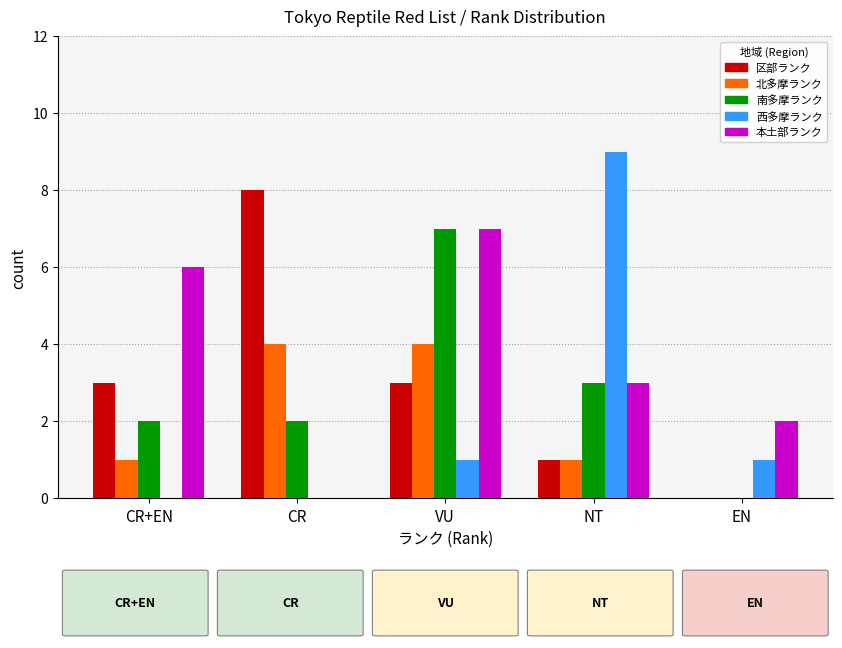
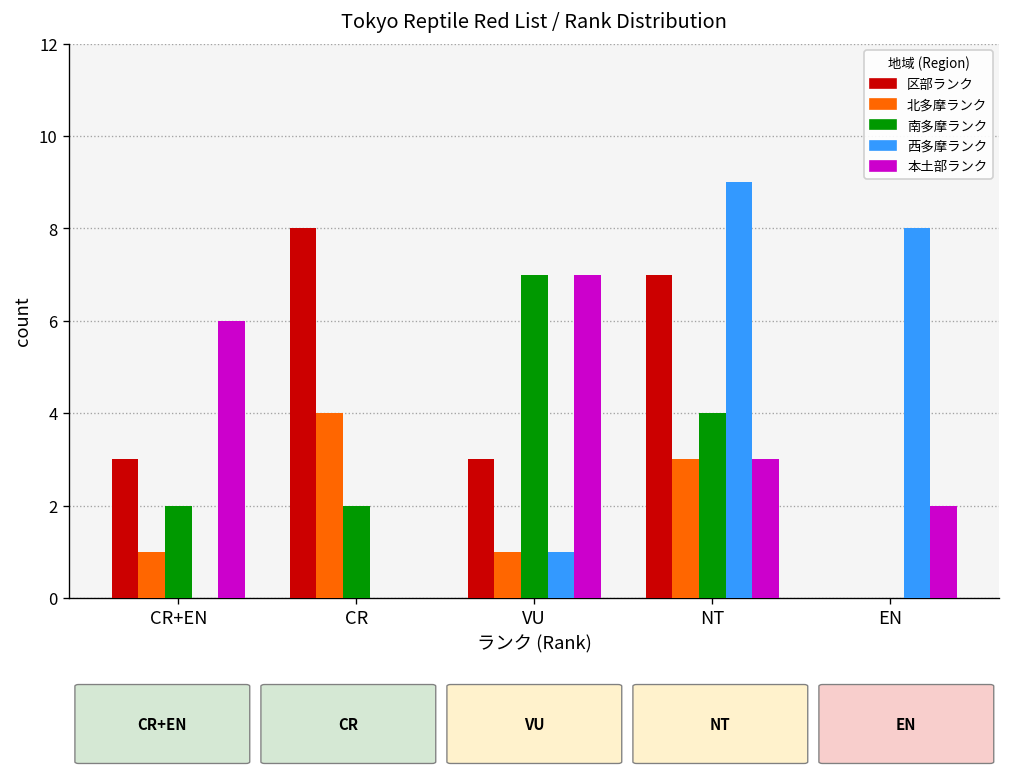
  {
    "区部ランク": {
      "CR+EN": 3,
      "CR": 8,
      "VU": 3,
-     "NT": 1,
+     "NT": 7,
      "EN": 0
    },
    "北多摩ランク": {
      "CR+EN": 1,
      "CR": 4,
-     "VU": 4,
-     "NT": 1,
+     "VU": 1,
+     "NT": 3,
      "EN": 0
    },
    "南多摩ランク": {
      "CR+EN": 2,
      "CR": 2,
      "VU": 7,
-     "NT": 3,
+     "NT": 4,
      "EN": 0
    },
    "西多摩ランク": {
      "CR+EN": 0,
      "CR": 0,
      "VU": 1,
      "NT": 9,
-     "EN": 1
+     "EN": 8
    },
    "本土部ランク": {
      "CR+EN": 6,
      "CR": 0,
      "VU": 7,
      "NT": 3,
      "EN": 2
    }
  }
